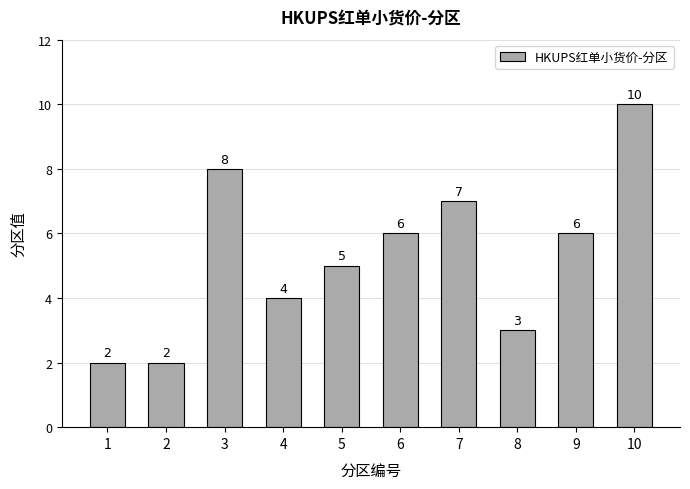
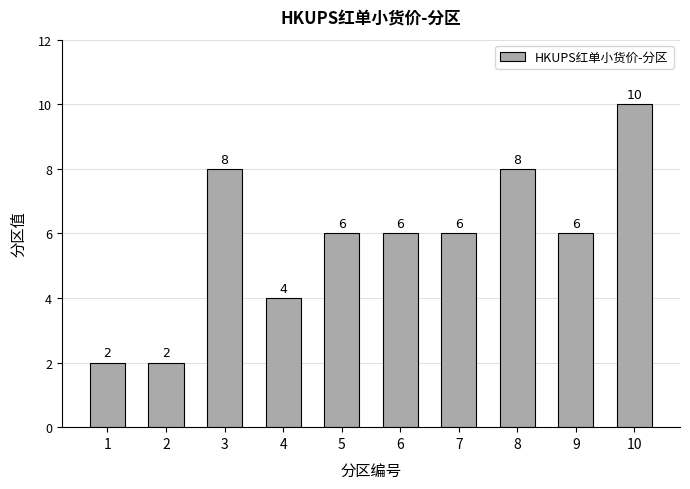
  {
    "1": 2,
    "2": 2,
    "3": 8,
    "4": 4,
-   "5": 5,
+   "5": 6,
    "6": 6,
-   "7": 7,
-   "8": 3,
+   "7": 6,
+   "8": 8,
    "9": 6,
    "10": 10
  }
